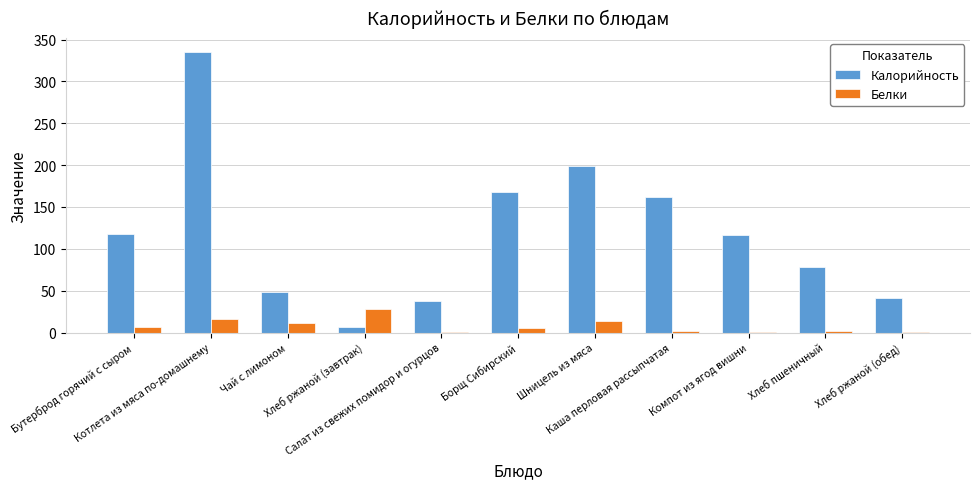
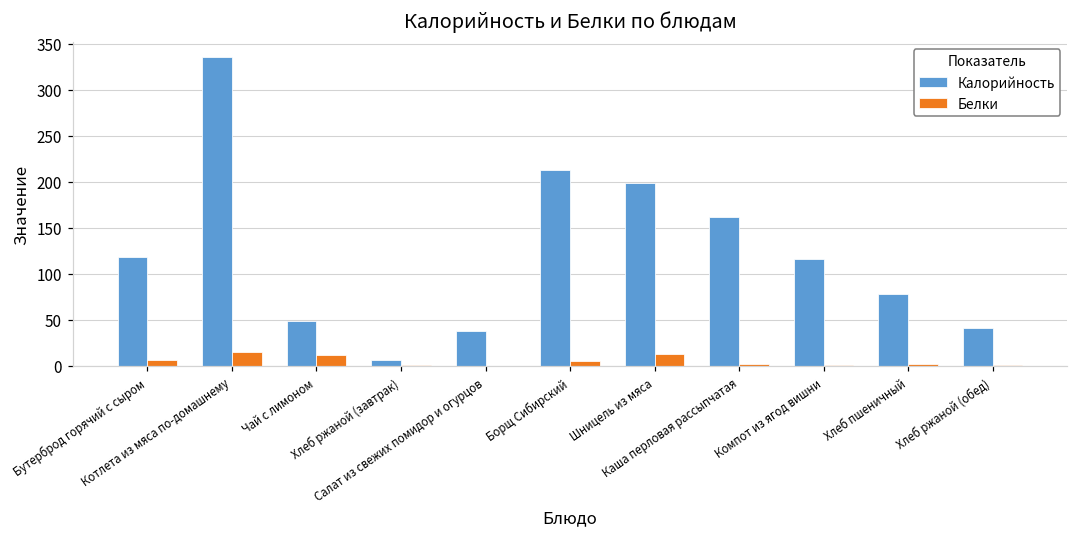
  {
    "Калорийность": {
      "Бутерброд горячий с сыром": 120,
      "Котлета из мяса по-домашнему": 340,
      "Чай с лимоном": 50,
      "Хлеб ржаной (завтрак)": 10,
      "Салат из свежих помидор и огурцов": 40,
-     "Борщ Сибирский": 170,
+     "Борщ Сибирский": 210,
      "Шницель из мяса": 200,
      "Каша перловая рассыпчатая": 160,
      "Компот из ягод вишни": 120,
      "Хлеб пшеничный": 80,
      "Хлеб ржаной (обед)": 40
    },
    "Белки": {
      "Бутерброд горячий с сыром": 10,
      "Котлета из мяса по-домашнему": 20,
      "Чай с лимоном": 10,
-     "Хлеб ржаной (завтрак)": 30,
+     "Хлеб ржаной (завтрак)": 0,
      "Борщ Сибирский": 10,
      "Шницель из мяса": 10
    }
  }
